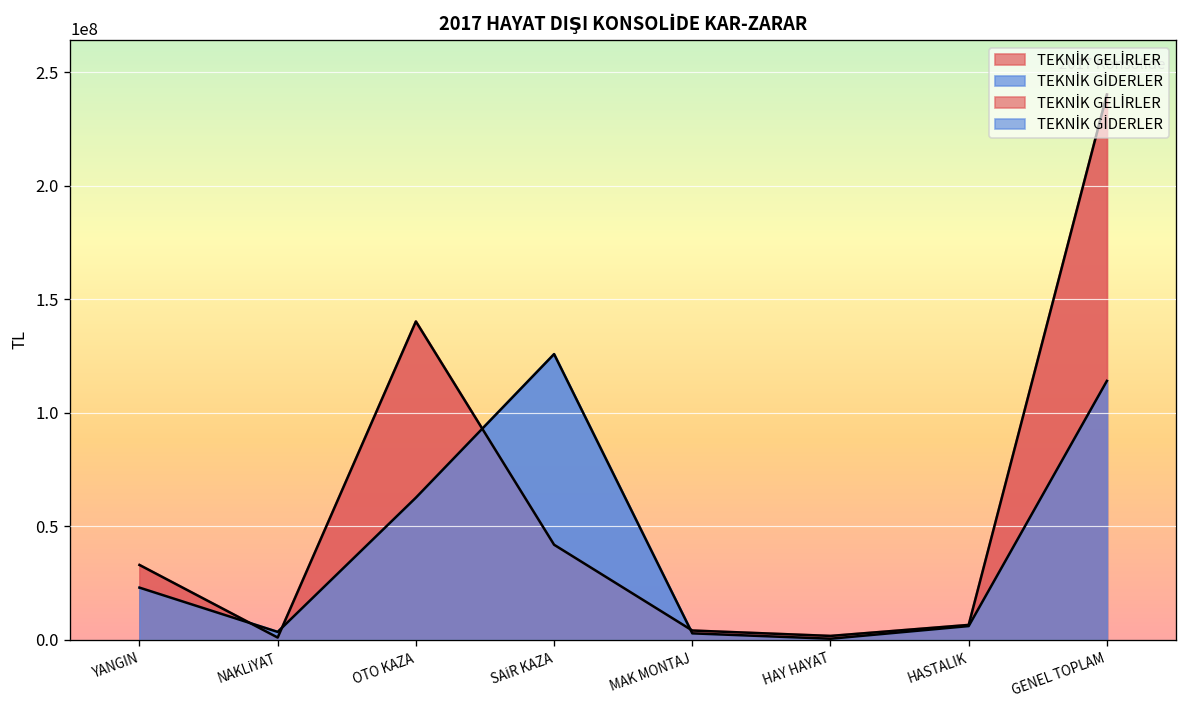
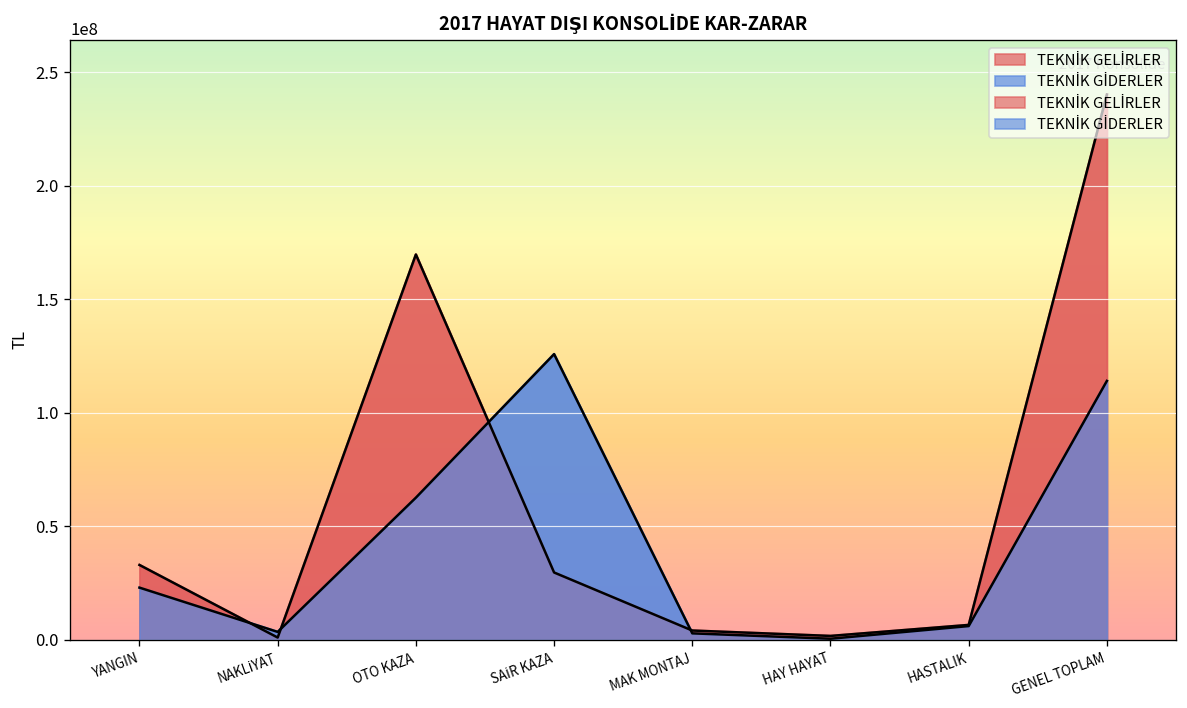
  {
    "TEKNİK GELİRLER": {
      "YANGIN": 33000000,
      "NAKLİYAT": 1000000,
-     "OTO KAZA": 140000000,
-     "SAİR KAZA": 42000000
+     "OTO KAZA": 170000000,
+     "SAİR KAZA": 30000000
    },
    "TEKNİK GİDERLER": {
      "YANGIN": 23000000,
      "NAKLİYAT": 4000000,
      "OTO KAZA": 63000000,
      "SAİR KAZA": 126000000,
      "GENEL TOPLAM": 114000000
    }
  }
